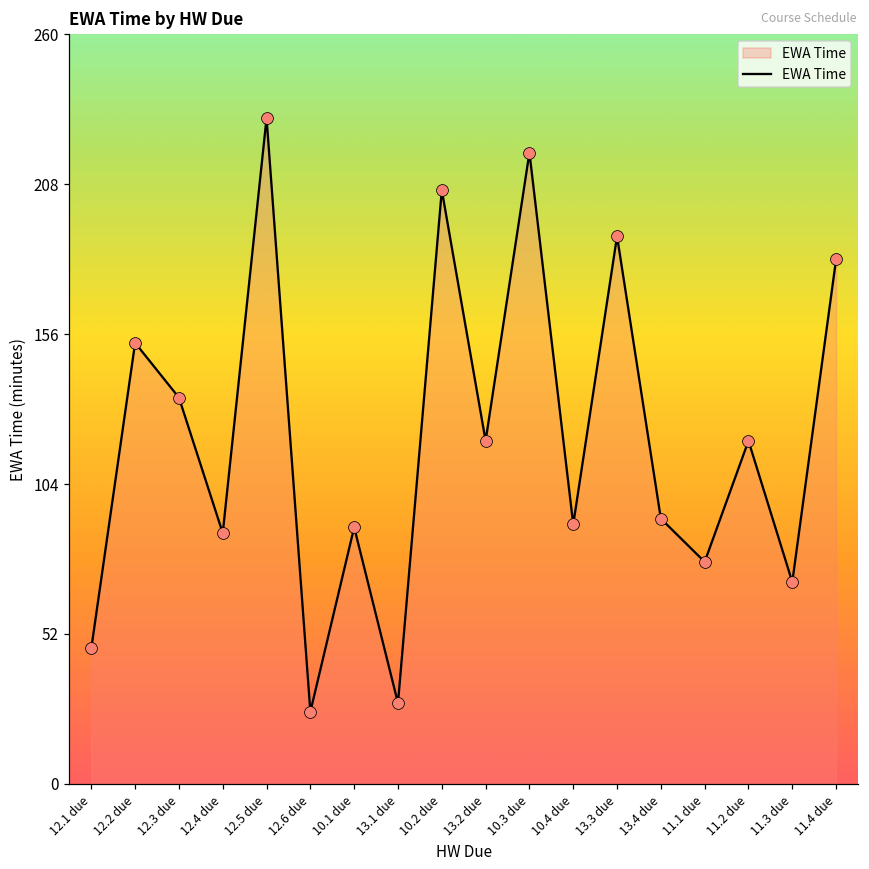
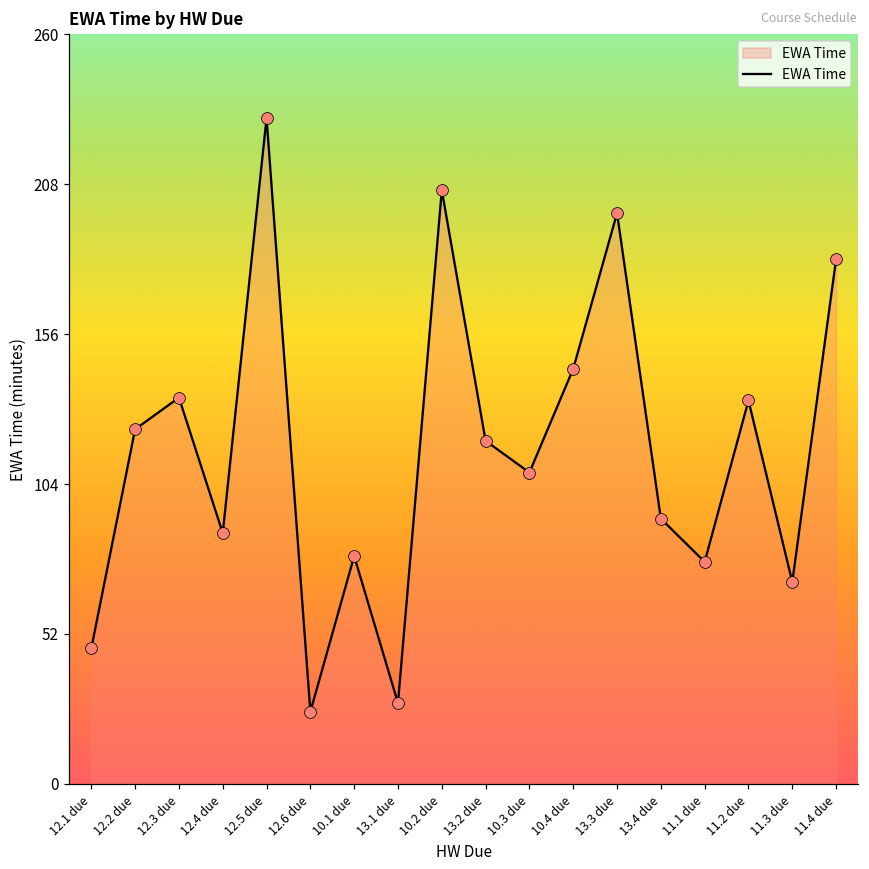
  {
    "12.1 due": 47,
-   "12.2 due": 153,
+   "12.2 due": 123,
    "12.3 due": 134,
    "12.4 due": 87,
    "12.5 due": 231,
    "12.6 due": 25,
-   "10.1 due": 89,
+   "10.1 due": 79,
    "13.1 due": 28,
    "10.2 due": 206,
    "13.2 due": 119,
-   "10.3 due": 219,
-   "10.4 due": 90,
-   "13.3 due": 190,
+   "10.3 due": 108,
+   "10.4 due": 144,
+   "13.3 due": 198,
    "13.4 due": 92,
    "11.1 due": 77,
-   "11.2 due": 119,
+   "11.2 due": 133,
    "11.3 due": 70,
    "11.4 due": 182
  }
